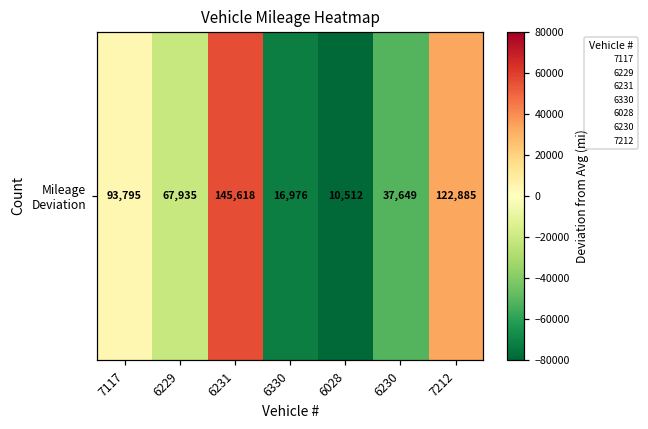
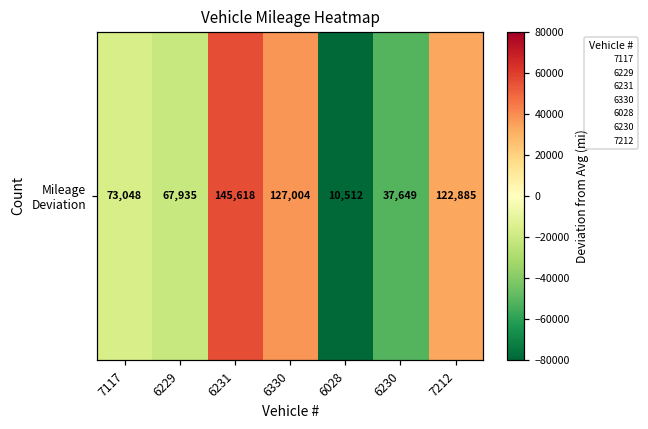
  {
    "Mileage Deviation": {
-     "7117": "93,795",
-     "6330": "16,976"
+     "7117": "73,048",
+     "6330": "127,004"
    }
  }
